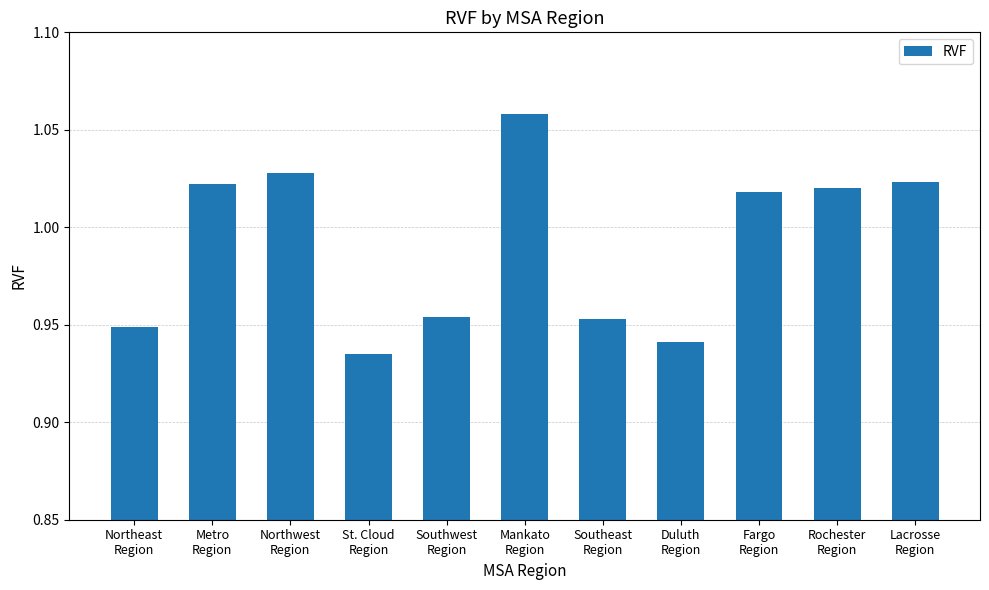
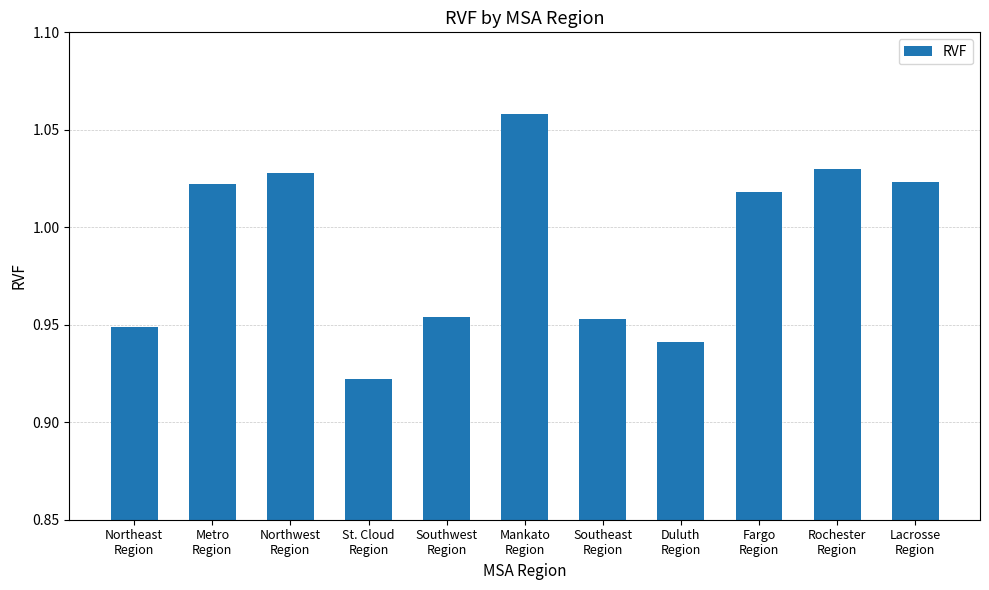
  {
    "Northeast Region": 0.949,
    "Metro Region": 1.022,
    "Northwest Region": 1.028,
-   "St. Cloud Region": 0.935,
+   "St. Cloud Region": 0.922,
    "Southwest Region": 0.954,
    "Mankato Region": 1.058,
    "Southeast Region": 0.953,
    "Duluth Region": 0.941,
    "Fargo Region": 1.018,
-   "Rochester Region": 1.02,
+   "Rochester Region": 1.03,
    "Lacrosse Region": 1.023
  }
